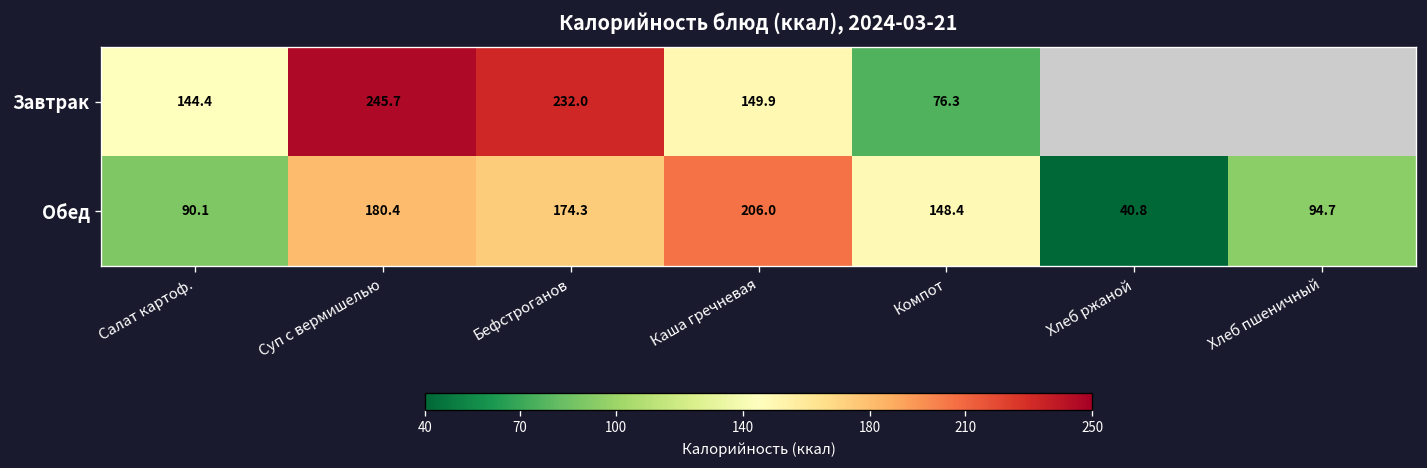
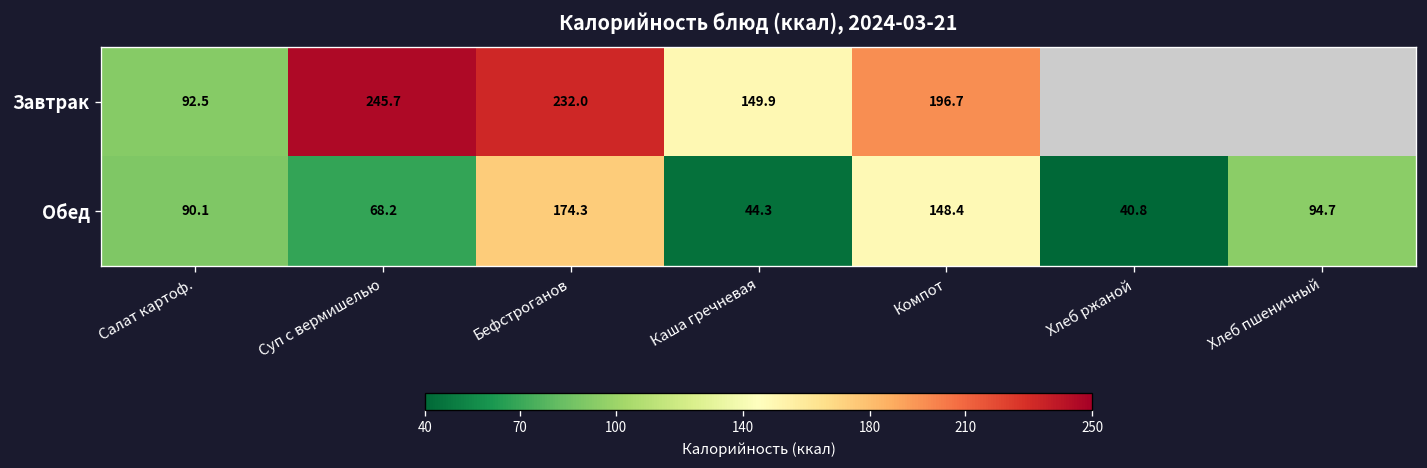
  {
    "Завтрак": {
-     "Салат картоф.": 144.4,
+     "Салат картоф.": 92.5,
      "Суп с вермишелью": 245.7,
      "Бефстроганов": 232.0,
      "Каша гречневая": 149.9,
-     "Компот": 76.3
+     "Компот": 196.7
    },
    "Обед": {
      "Салат картоф.": 90.1,
-     "Суп с вермишелью": 180.4,
+     "Суп с вермишелью": 68.2,
      "Бефстроганов": 174.3,
-     "Каша гречневая": 206.0,
+     "Каша гречневая": 44.3,
      "Компот": 148.4,
      "Хлеб ржаной": 40.8,
      "Хлеб пшеничный": 94.7
    }
  }
